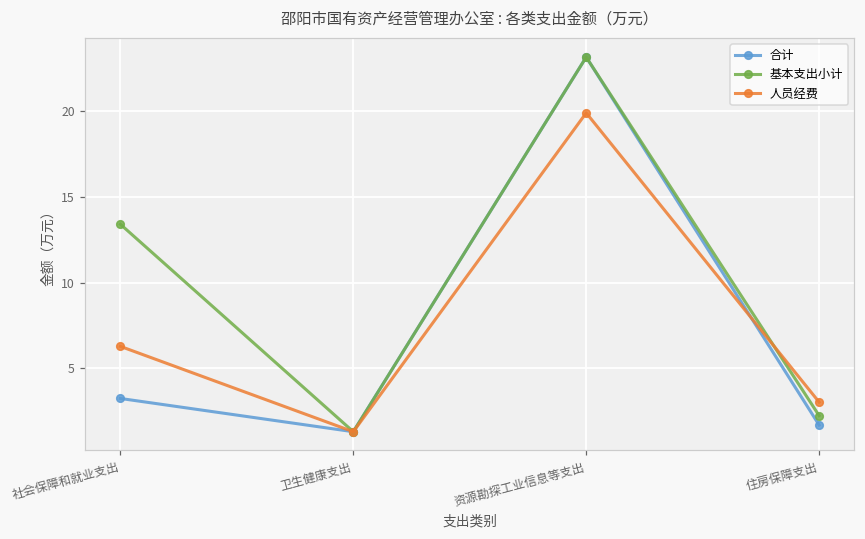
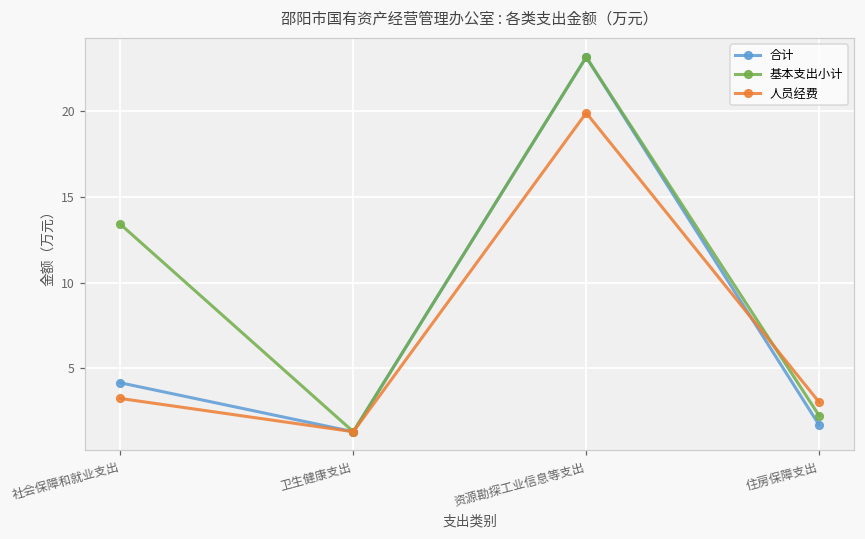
  {
    "合计": {
-     "社会保障和就业支出": 3.2,
+     "社会保障和就业支出": 4.2,
      "住房保障支出": 1.7
    },
    "基本支出小计": {
      "社会保障和就业支出": 13.4,
      "住房保障支出": 2.2
    },
    "人员经费": {
-     "社会保障和就业支出": 6.3,
+     "社会保障和就业支出": 3.2,
      "资源勘探工业信息等支出": 19.9,
      "住房保障支出": 3.0
    }
  }
